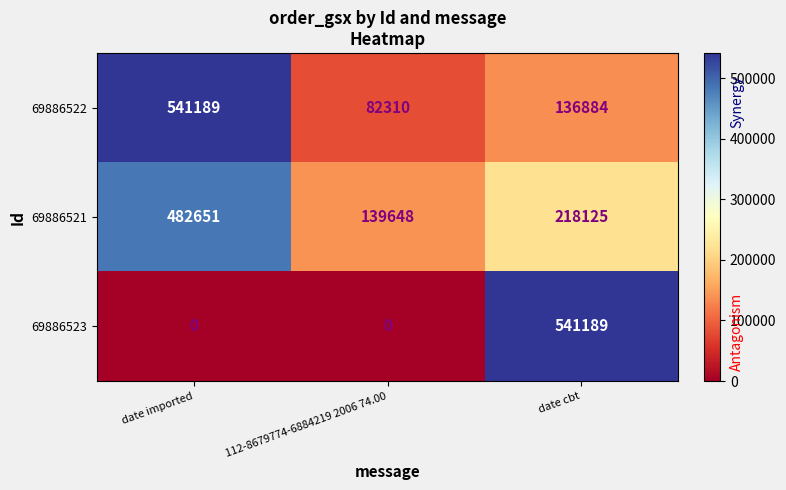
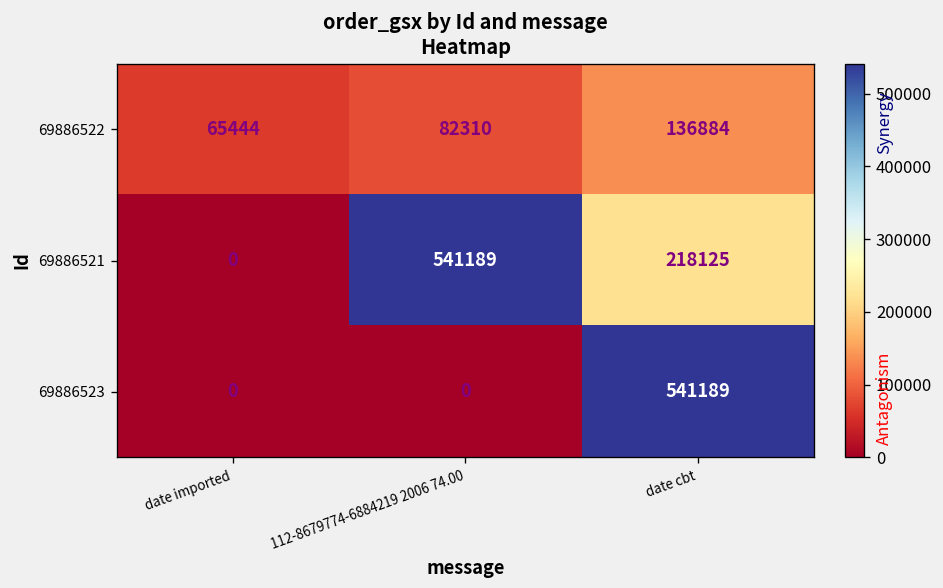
  {
    "69886522": {
-     "date imported": 541189,
+     "date imported": 65444,
      "112-8679774-6884219 2006 74.00": 82310,
      "date cbt": 136884
    },
    "69886521": {
-     "date imported": 482651,
-     "112-8679774-6884219 2006 74.00": 139648,
+     "date imported": 0,
+     "112-8679774-6884219 2006 74.00": 541189,
      "date cbt": 218125
    },
    "69886523": {
      "date imported": 0,
      "112-8679774-6884219 2006 74.00": 0,
      "date cbt": 541189
    }
  }
